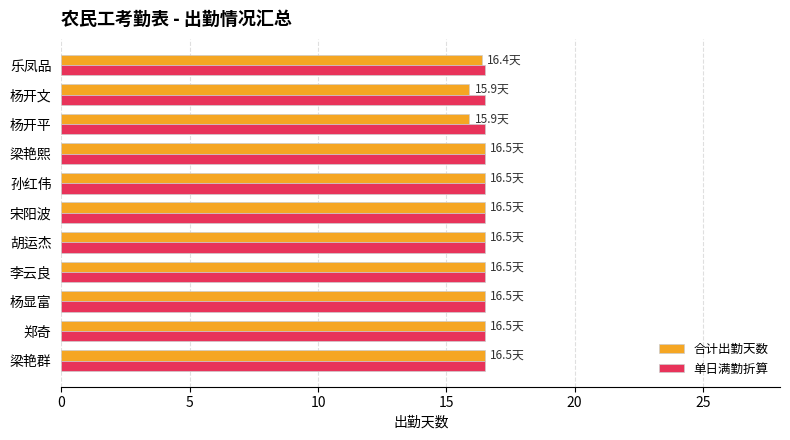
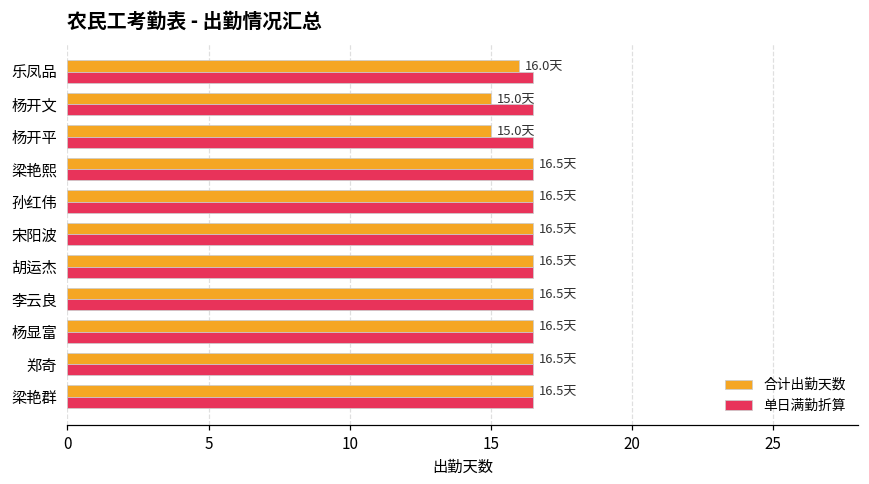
  {
    "合计出勤天数": {
-     "乐凤品": "16.4天",
-     "杨开文": "15.9天",
-     "杨开平": "15.9天",
+     "乐凤品": "16.0天",
+     "杨开文": "15.0天",
+     "杨开平": "15.0天",
      "梁艳熙": "16.5天",
      "孙红伟": "16.5天",
      "宋阳波": "16.5天",
      "胡运杰": "16.5天",
      "李云良": "16.5天",
      "杨显富": "16.5天",
      "郑奇": "16.5天",
      "梁艳群": "16.5天"
    }
  }
